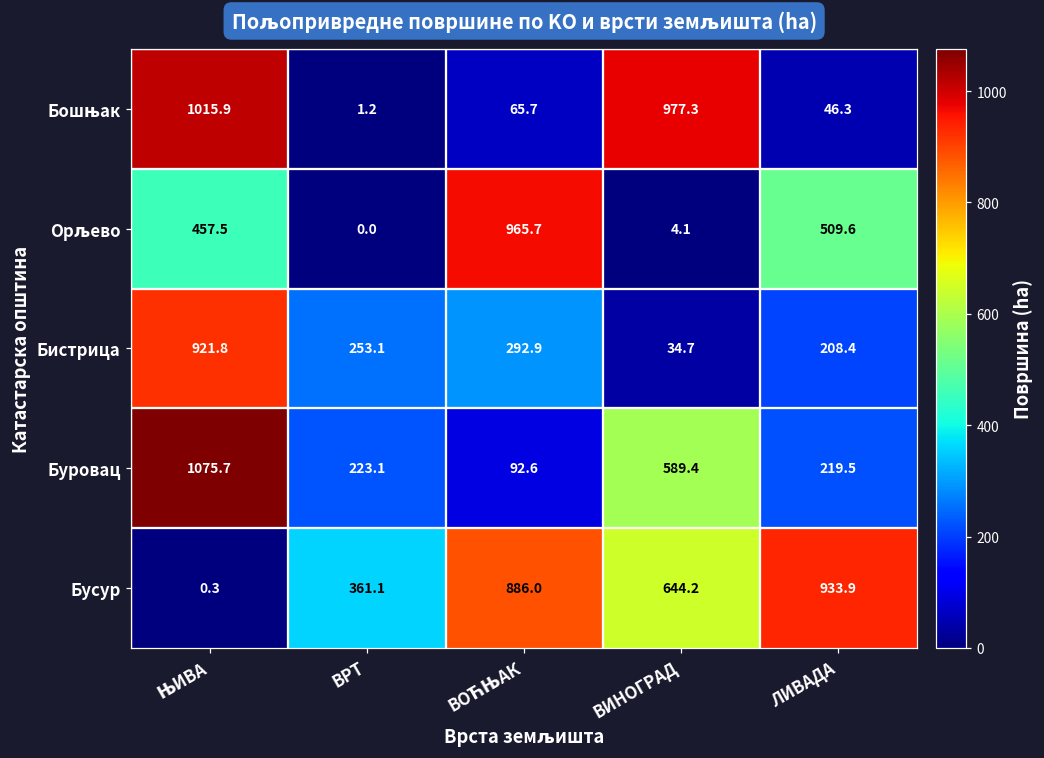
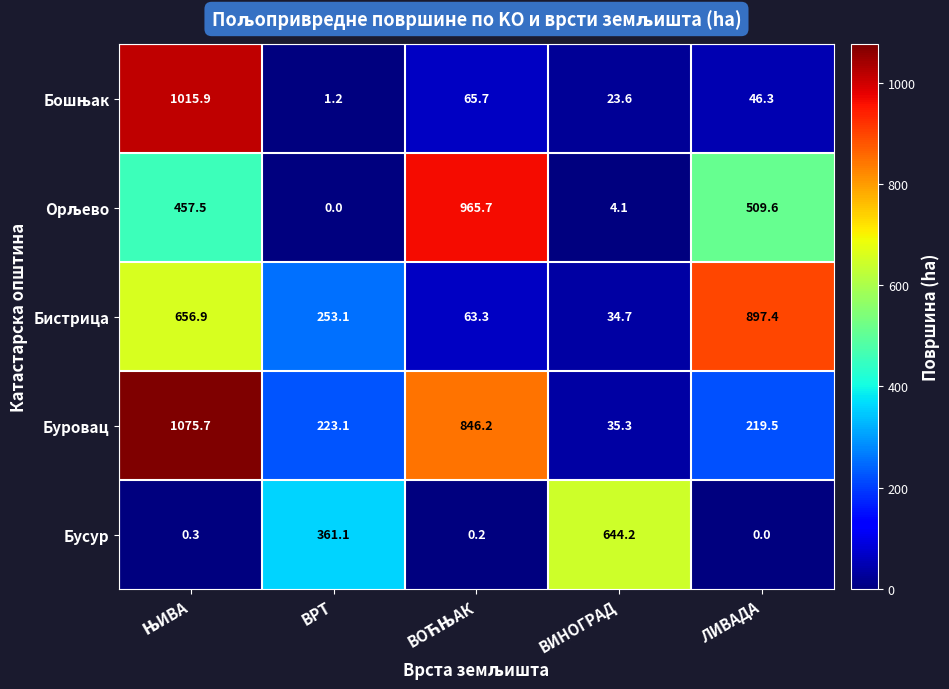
  {
    "Бошњак": {
      "ЊИВА": 1015.9,
      "ВРТ": 1.2,
      "ВОЋЊАК": 65.7,
-     "ВИНОГРАД": 977.3,
+     "ВИНОГРАД": 23.6,
      "ЛИВАДА": 46.3
    },
    "Орљево": {
      "ЊИВА": 457.5,
      "ВРТ": 0.0,
      "ВОЋЊАК": 965.7,
      "ВИНОГРАД": 4.1,
      "ЛИВАДА": 509.6
    },
    "Бистрица": {
-     "ЊИВА": 921.8,
+     "ЊИВА": 656.9,
      "ВРТ": 253.1,
-     "ВОЋЊАК": 292.9,
+     "ВОЋЊАК": 63.3,
      "ВИНОГРАД": 34.7,
-     "ЛИВАДА": 208.4
+     "ЛИВАДА": 897.4
    },
    "Буровац": {
      "ЊИВА": 1075.7,
      "ВРТ": 223.1,
-     "ВОЋЊАК": 92.6,
-     "ВИНОГРАД": 589.4,
+     "ВОЋЊАК": 846.2,
+     "ВИНОГРАД": 35.3,
      "ЛИВАДА": 219.5
    },
    "Бусур": {
      "ЊИВА": 0.3,
      "ВРТ": 361.1,
-     "ВОЋЊАК": 886.0,
+     "ВОЋЊАК": 0.2,
      "ВИНОГРАД": 644.2,
-     "ЛИВАДА": 933.9
+     "ЛИВАДА": 0.0
    }
  }
